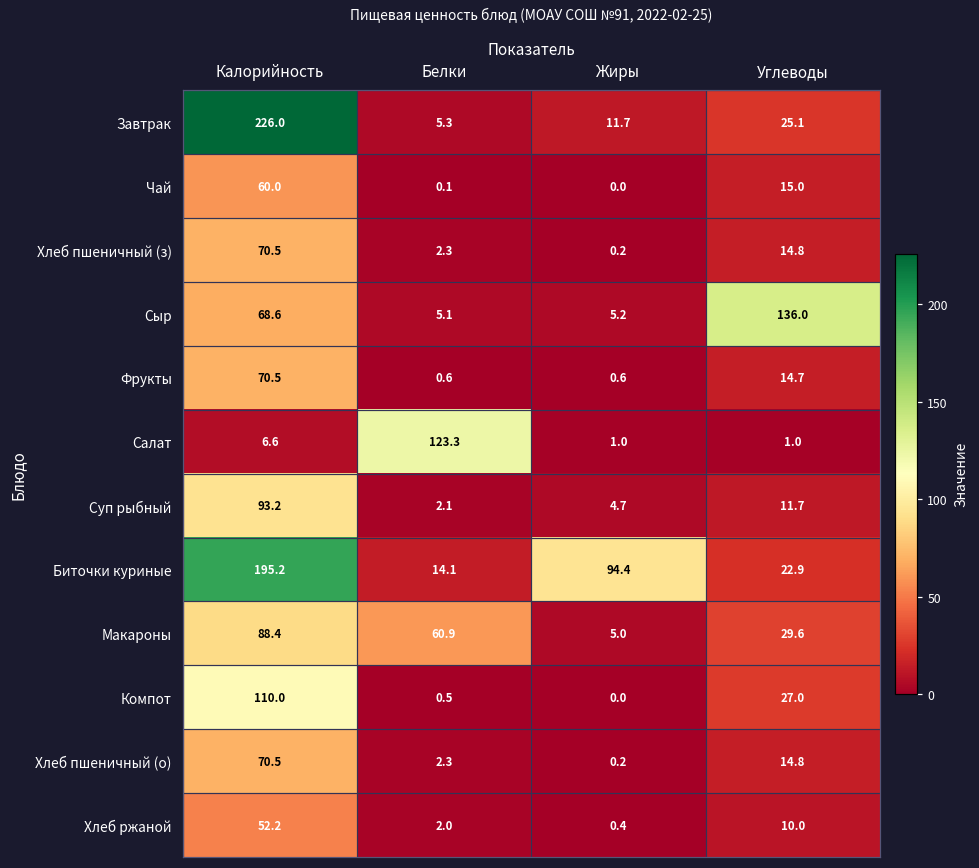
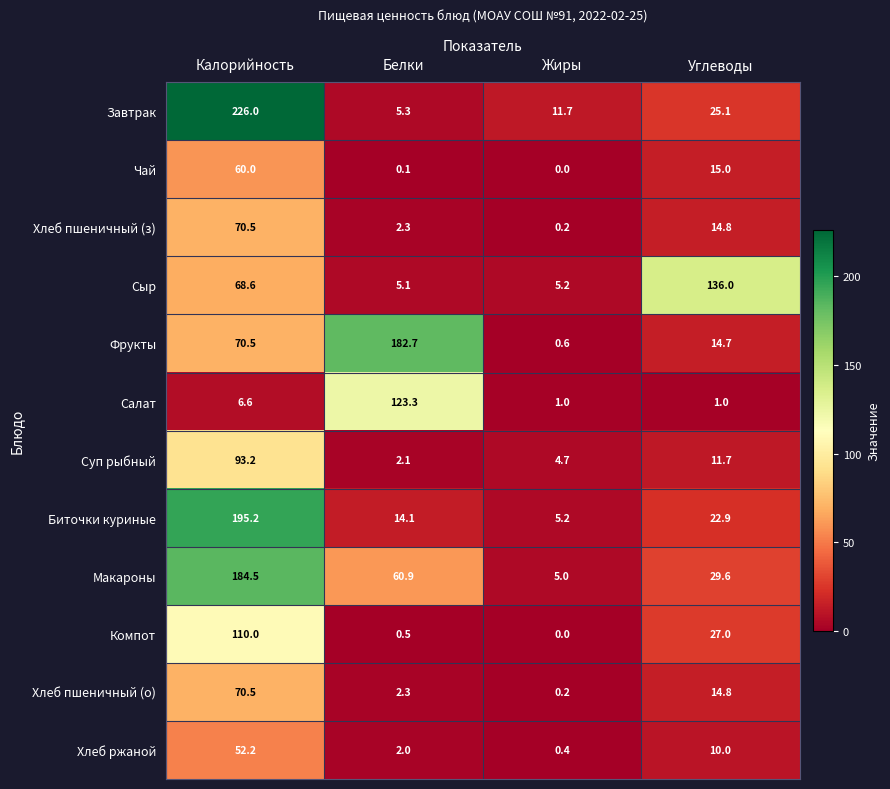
  {
    "Завтрак": {
      "Калорийность": 226.0,
      "Белки": 5.3,
      "Жиры": 11.7,
      "Углеводы": 25.1
    },
    "Чай": {
      "Калорийность": 60.0,
      "Белки": 0.1,
      "Жиры": 0.0,
      "Углеводы": 15.0
    },
    "Хлеб пшеничный (з)": {
      "Калорийность": 70.5,
      "Белки": 2.3,
      "Жиры": 0.2,
      "Углеводы": 14.8
    },
    "Сыр": {
      "Калорийность": 68.6,
      "Белки": 5.1,
      "Жиры": 5.2,
      "Углеводы": 136.0
    },
    "Фрукты": {
      "Калорийность": 70.5,
-     "Белки": 0.6,
+     "Белки": 182.7,
      "Жиры": 0.6,
      "Углеводы": 14.7
    },
    "Салат": {
      "Калорийность": 6.6,
      "Белки": 123.3,
      "Жиры": 1.0,
      "Углеводы": 1.0
    },
    "Суп рыбный": {
      "Калорийность": 93.2,
      "Белки": 2.1,
      "Жиры": 4.7,
      "Углеводы": 11.7
    },
    "Биточки куриные": {
      "Калорийность": 195.2,
      "Белки": 14.1,
-     "Жиры": 94.4,
+     "Жиры": 5.2,
      "Углеводы": 22.9
    },
    "Макароны": {
-     "Калорийность": 88.4,
+     "Калорийность": 184.5,
      "Белки": 60.9,
      "Жиры": 5.0,
      "Углеводы": 29.6
    },
    "Компот": {
      "Калорийность": 110.0,
      "Белки": 0.5,
      "Жиры": 0.0,
      "Углеводы": 27.0
    },
    "Хлеб пшеничный (о)": {
      "Калорийность": 70.5,
      "Белки": 2.3,
      "Жиры": 0.2,
      "Углеводы": 14.8
    },
    "Хлеб ржаной": {
      "Калорийность": 52.2,
      "Белки": 2.0,
      "Жиры": 0.4,
      "Углеводы": 10.0
    }
  }
